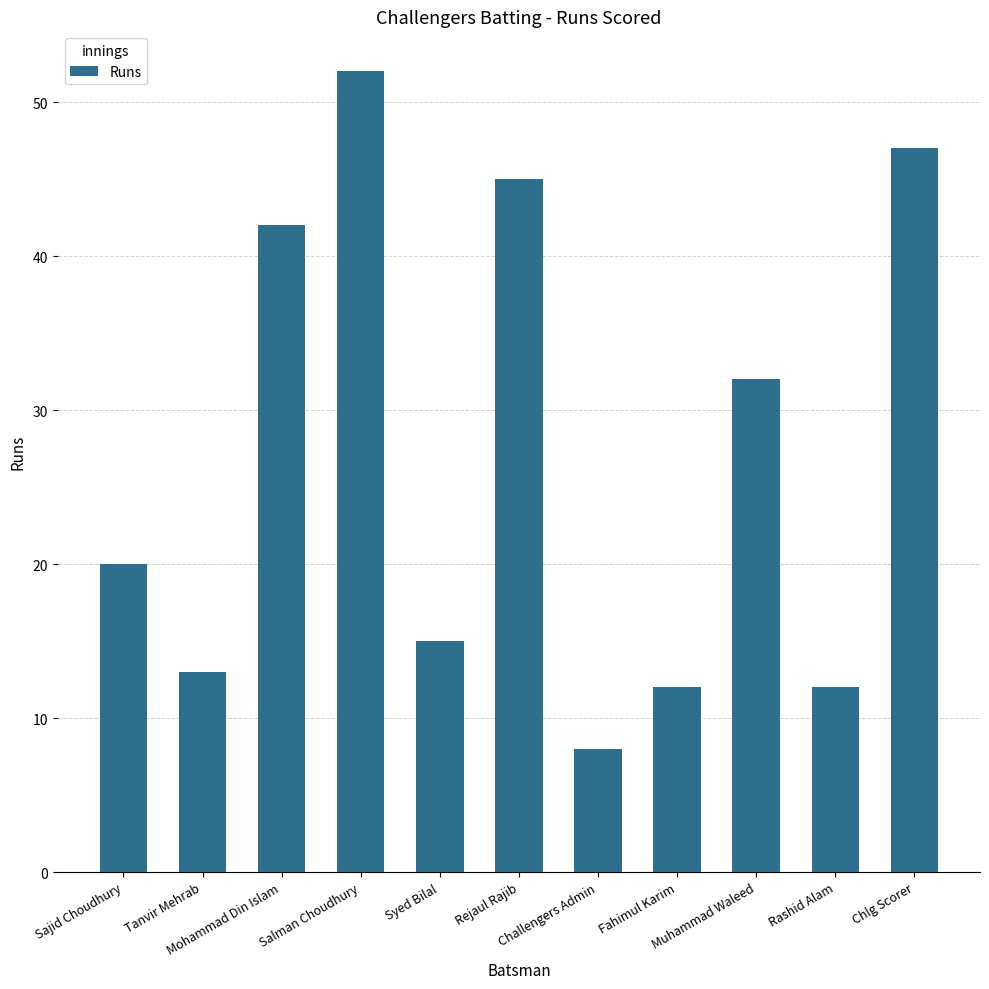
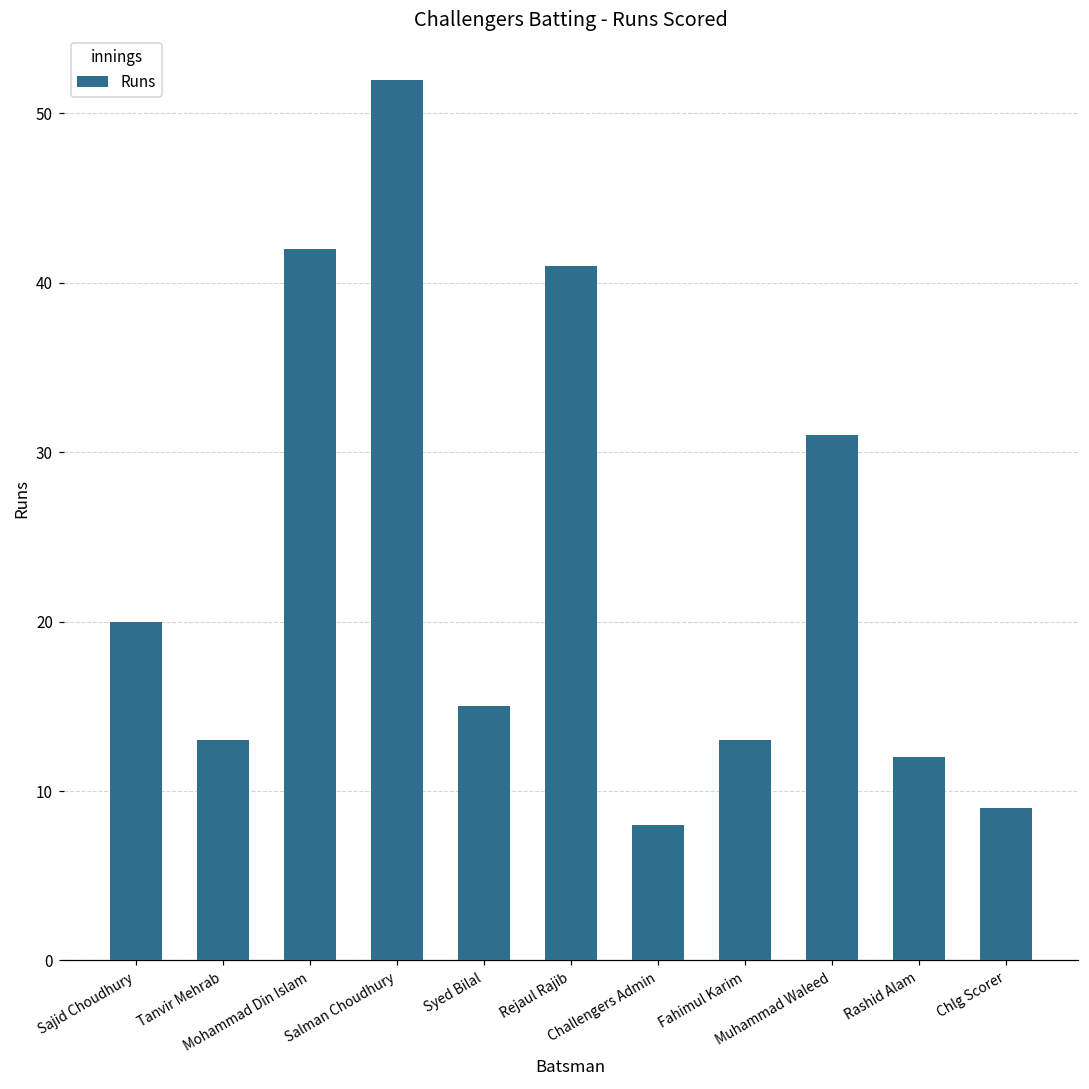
  {
    "Sajid Choudhury": 20,
    "Tanvir Mehrab": 13,
    "Mohammad Din Islam": 42,
    "Salman Choudhury": 52,
    "Syed Bilal": 15,
-   "Rejaul Rajib": 45,
+   "Rejaul Rajib": 41,
    "Challengers Admin": 8,
-   "Fahimul Karim": 12,
-   "Muhammad Waleed": 32,
+   "Fahimul Karim": 13,
+   "Muhammad Waleed": 31,
    "Rashid Alam": 12,
-   "Chlg Scorer": 47
+   "Chlg Scorer": 9
  }
